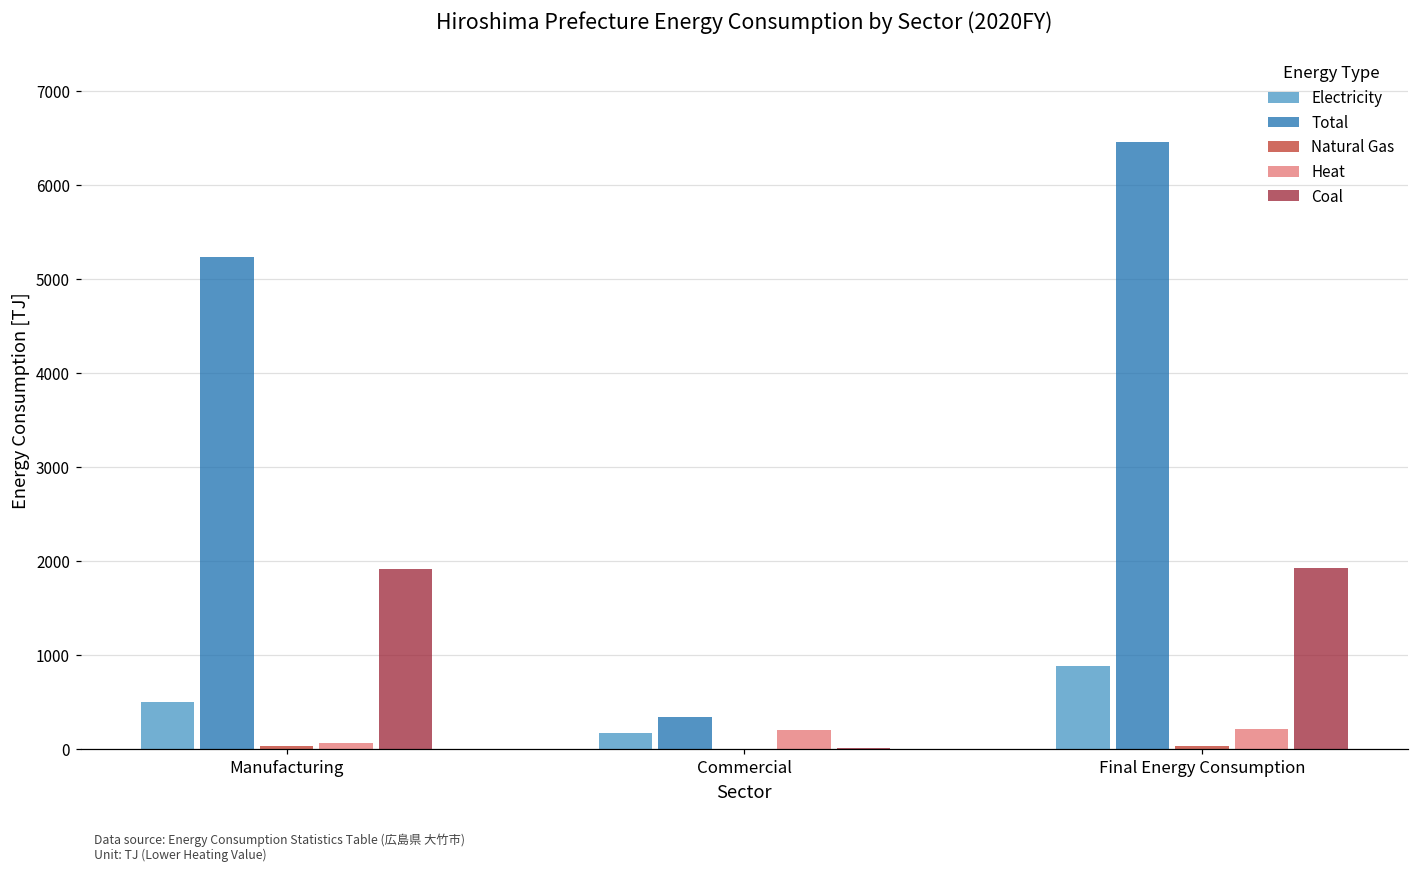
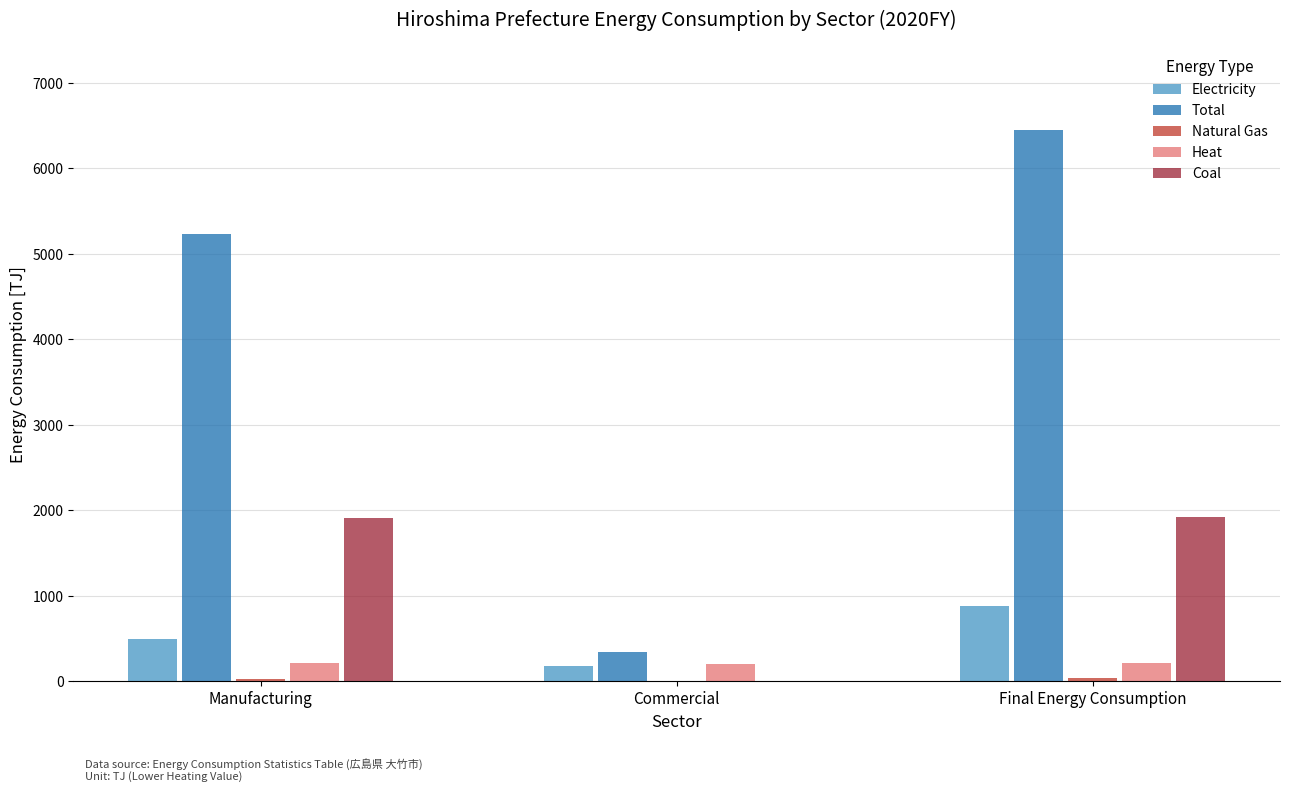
  {
    "Heat": {
-     "Manufacturing": 100,
+     "Manufacturing": 200,
      "Commercial": 200,
      "Final Energy Consumption": 200
    }
  }
